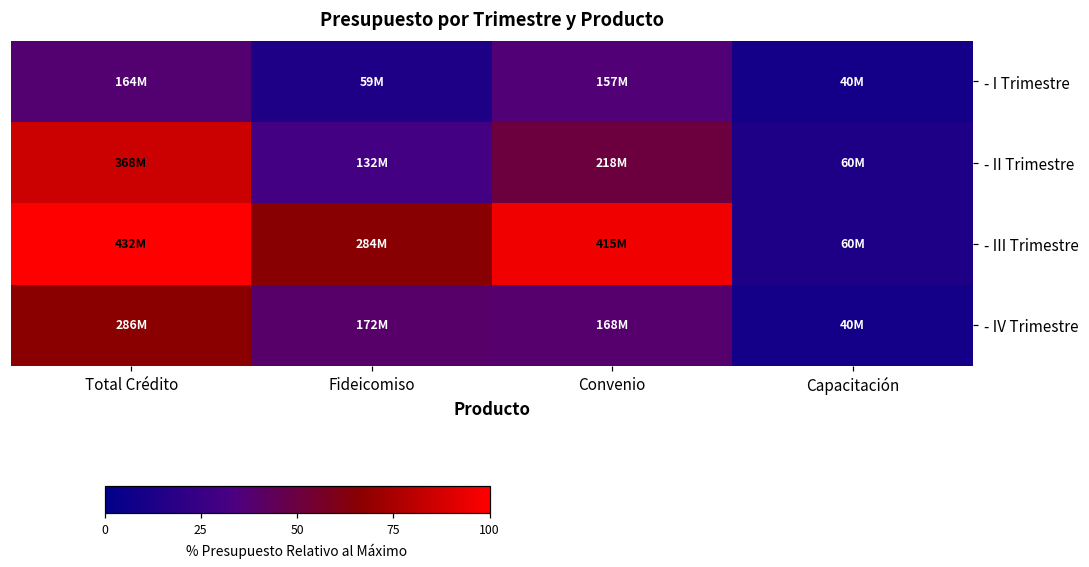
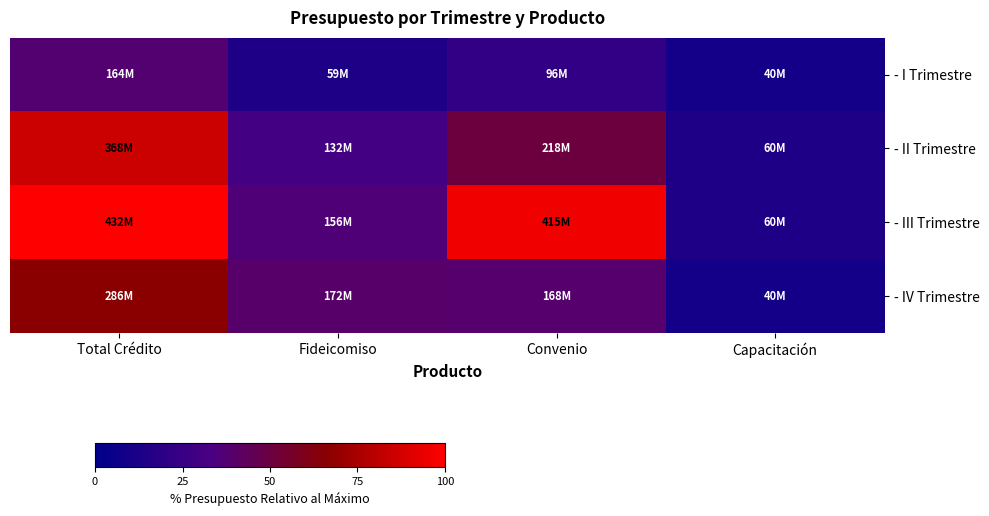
  {
    "- I Trimestre": {
      "Total Crédito": "164M",
      "Fideicomiso": "59M",
-     "Convenio": "157M",
+     "Convenio": "96M",
      "Capacitación": "40M"
    },
    "- II Trimestre": {
      "Total Crédito": "368M",
      "Fideicomiso": "132M",
      "Convenio": "218M",
      "Capacitación": "60M"
    },
    "- III Trimestre": {
      "Total Crédito": "432M",
-     "Fideicomiso": "284M",
+     "Fideicomiso": "156M",
      "Convenio": "415M",
      "Capacitación": "60M"
    },
    "- IV Trimestre": {
      "Total Crédito": "286M",
      "Fideicomiso": "172M",
      "Convenio": "168M",
      "Capacitación": "40M"
    }
  }
